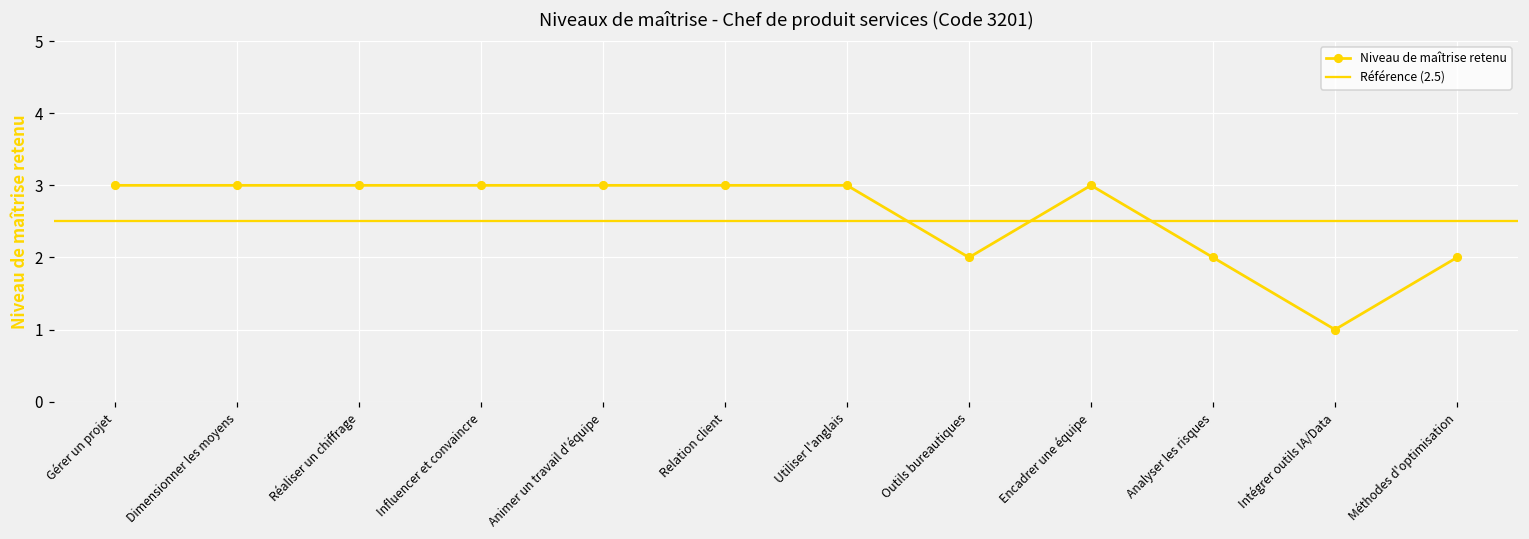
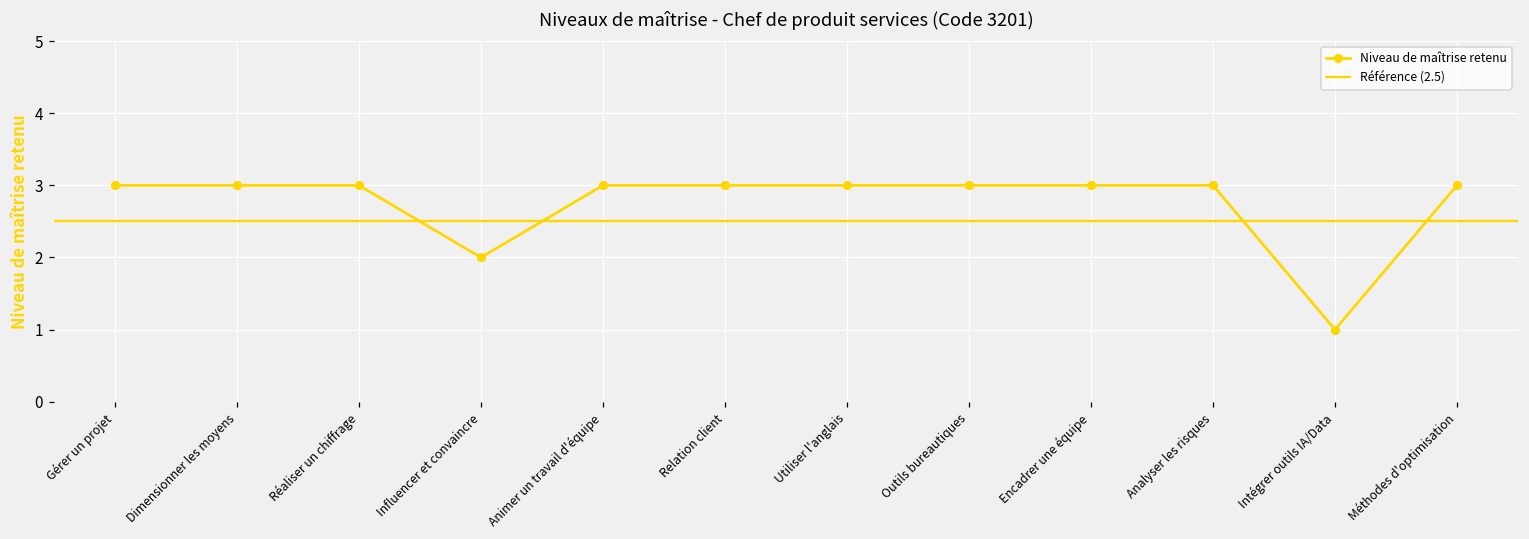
  {
    "Gérer un projet": 3,
    "Dimensionner les moyens": 3,
    "Réaliser un chiffrage": 3,
-   "Influencer et convaincre": 3,
+   "Influencer et convaincre": 2,
    "Animer un travail d'équipe": 3,
    "Relation client": 3,
    "Utiliser l'anglais": 3,
-   "Outils bureautiques": 2,
+   "Outils bureautiques": 3,
    "Encadrer une équipe": 3,
-   "Analyser les risques": 2,
+   "Analyser les risques": 3,
    "Intégrer outils IA/Data": 1,
-   "Méthodes d'optimisation": 2
+   "Méthodes d'optimisation": 3
  }
